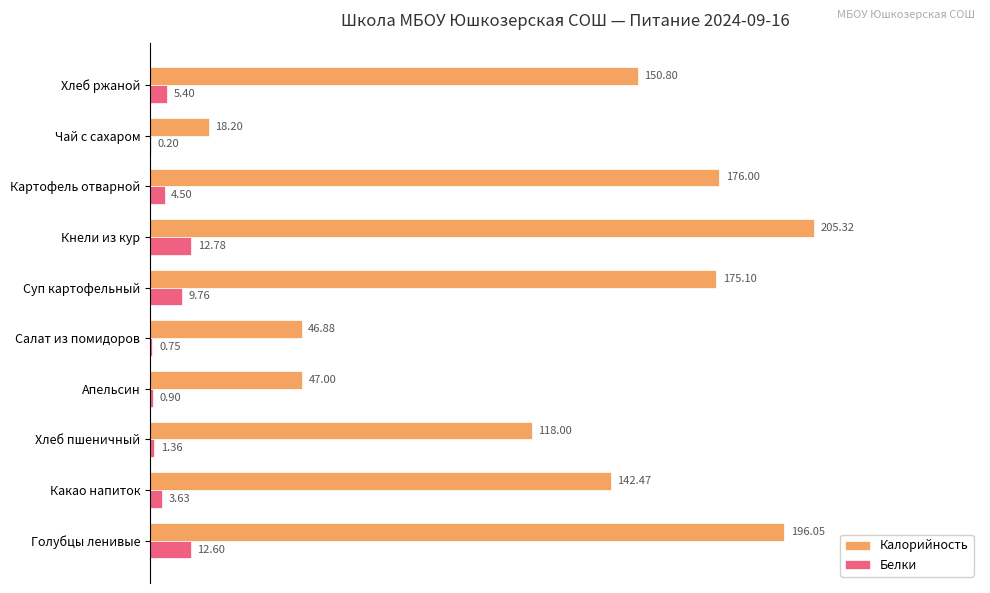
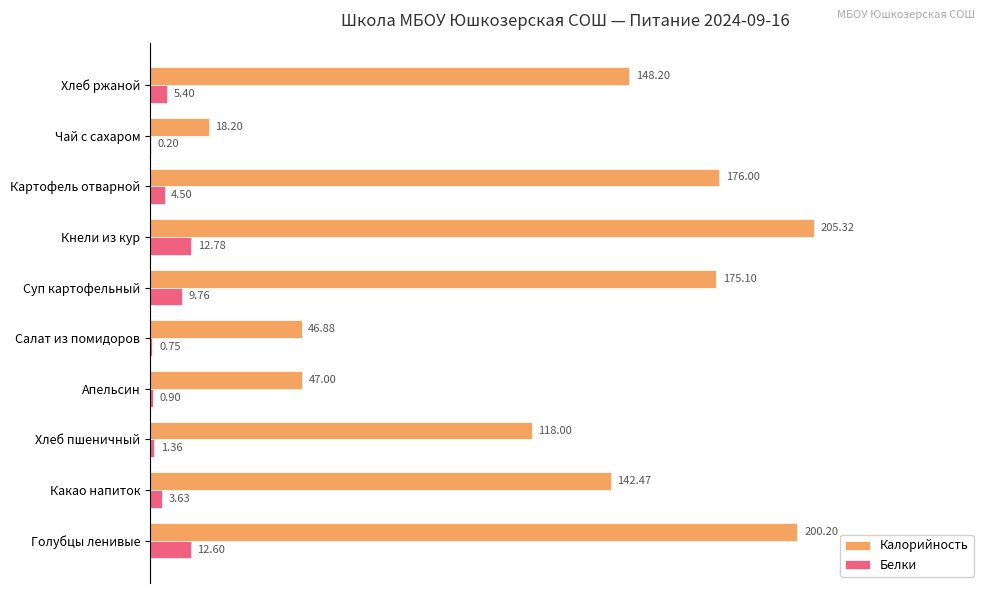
  {
    "Калорийность": {
-     "Хлеб ржаной": 150.80,
+     "Хлеб ржаной": 148.20,
      "Чай с сахаром": 18.20,
      "Картофель отварной": 176.00,
      "Кнели из кур": 205.32,
      "Суп картофельный": 175.10,
      "Салат из помидоров": 46.88,
      "Апельсин": 47.00,
      "Хлеб пшеничный": 118.00,
      "Какао напиток": 142.47,
-     "Голубцы ленивые": 196.05
+     "Голубцы ленивые": 200.20
    },
    "Белки": {
      "Хлеб ржаной": 5.40,
      "Чай с сахаром": 0.20,
      "Картофель отварной": 4.50,
      "Кнели из кур": 12.78,
      "Суп картофельный": 9.76,
      "Салат из помидоров": 0.75,
      "Апельсин": 0.90,
      "Хлеб пшеничный": 1.36,
      "Какао напиток": 3.63,
      "Голубцы ленивые": 12.60
    }
  }
